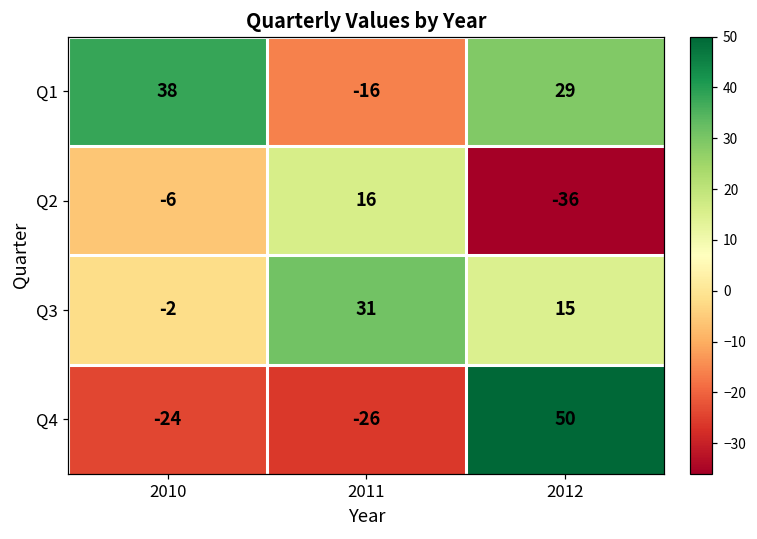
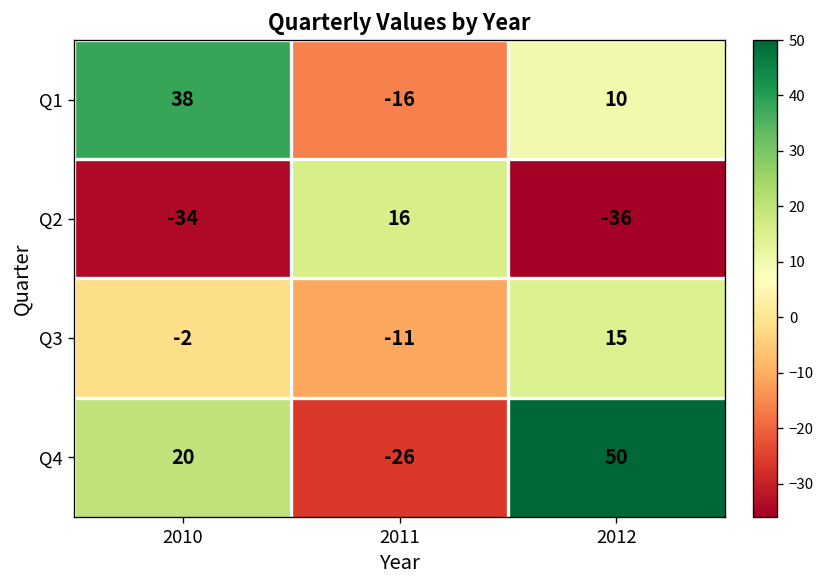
  {
    "Q1": {
      "2010": 38,
      "2011": -16,
-     "2012": 29
+     "2012": 10
    },
    "Q2": {
-     "2010": -6,
+     "2010": -34,
      "2011": 16,
      "2012": -36
    },
    "Q3": {
      "2010": -2,
-     "2011": 31,
+     "2011": -11,
      "2012": 15
    },
    "Q4": {
-     "2010": -24,
+     "2010": 20,
      "2011": -26,
      "2012": 50
    }
  }
